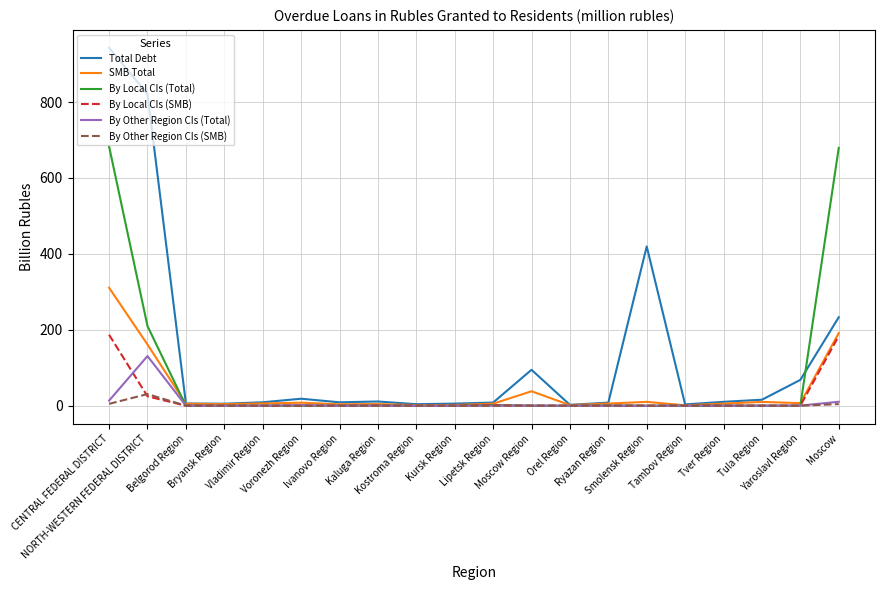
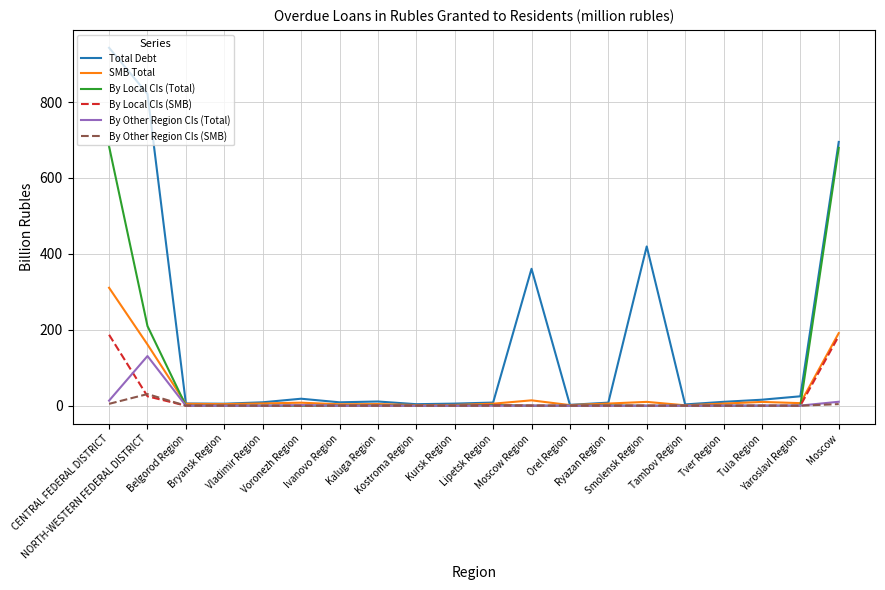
  {
    "Total Debt": {
      "Voronezh Region": 20,
      "Kaluga Region": 10,
-     "Moscow Region": 90,
+     "Moscow Region": 360,
      "Smolensk Region": 420,
-     "Yaroslavl Region": 70,
-     "Moscow": 230
+     "Yaroslavl Region": 20,
+     "Moscow": 700
    },
    "SMB Total": {
      "CENTRAL FEDERAL DISTRICT": 310,
      "NORTH-WESTERN FEDERAL DISTRICT": 160,
-     "Moscow Region": 40,
+     "Moscow Region": 10,
      "Smolensk Region": 10,
      "Moscow": 190
    },
    "By Local CIs (Total)": {
      "CENTRAL FEDERAL DISTRICT": 680,
      "NORTH-WESTERN FEDERAL DISTRICT": 210,
      "Moscow": 680
    },
    "By Local CIs (SMB)": {
      "CENTRAL FEDERAL DISTRICT": 190,
      "Moscow": 180
    },
    "By Other Region CIs (Total)": {
      "CENTRAL FEDERAL DISTRICT": 10,
      "NORTH-WESTERN FEDERAL DISTRICT": 130
    },
    "By Other Region CIs (SMB)": {
      "CENTRAL FEDERAL DISTRICT": 0
    }
  }
